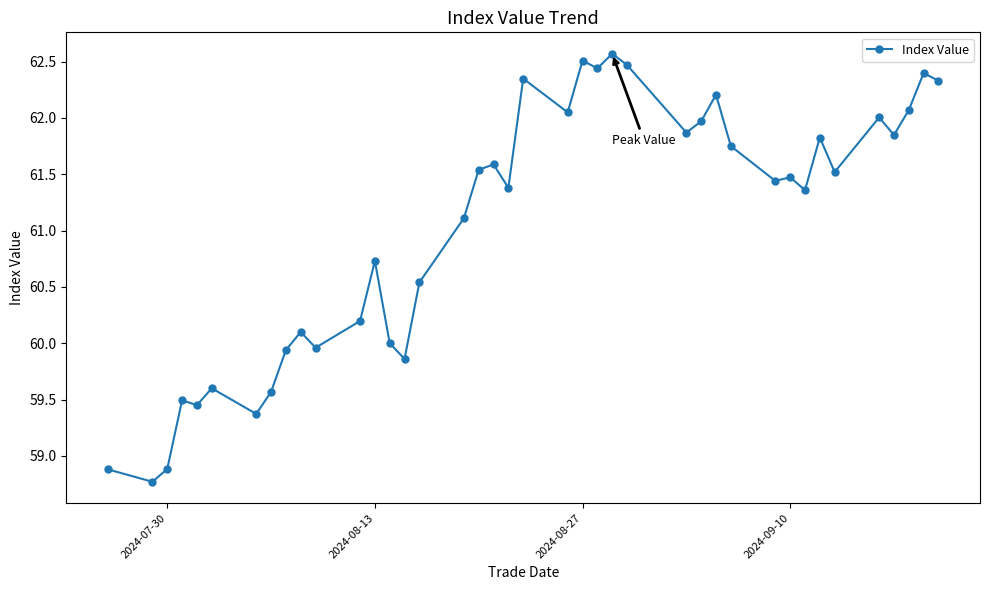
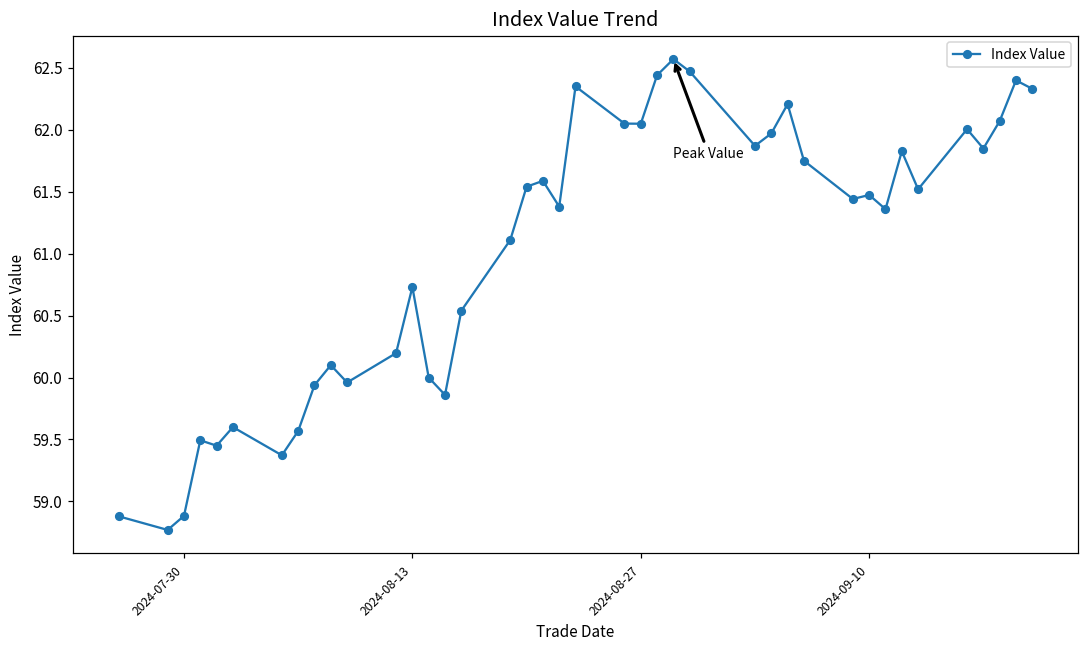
  {
    "2024-07-30": 58.88,
    "2024-08-13": 60.73,
-   "2024-08-27": 62.51,
+   "2024-08-27": 62.05,
    "2024-09-10": 61.47
  }
